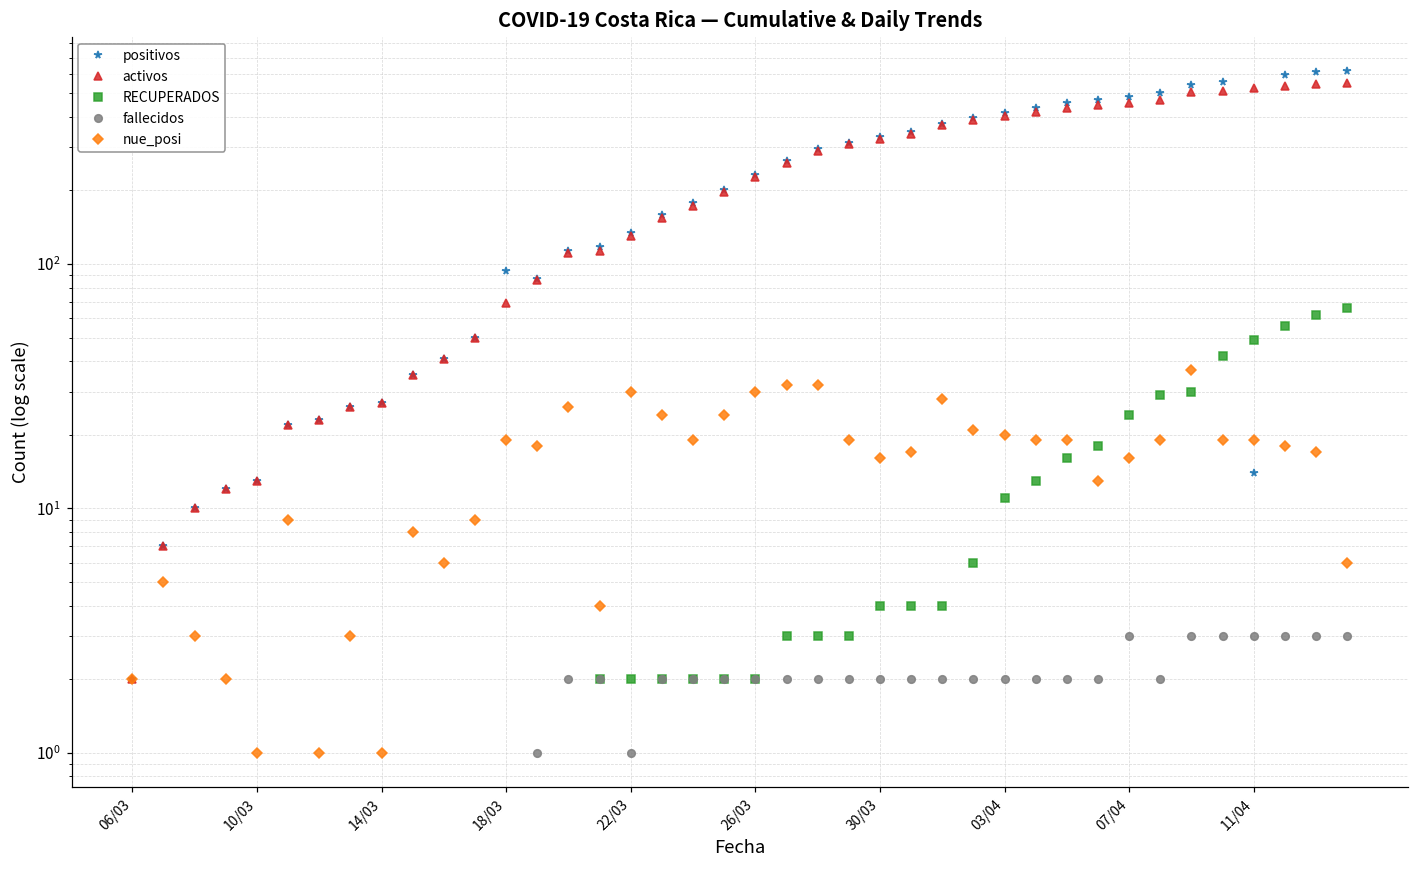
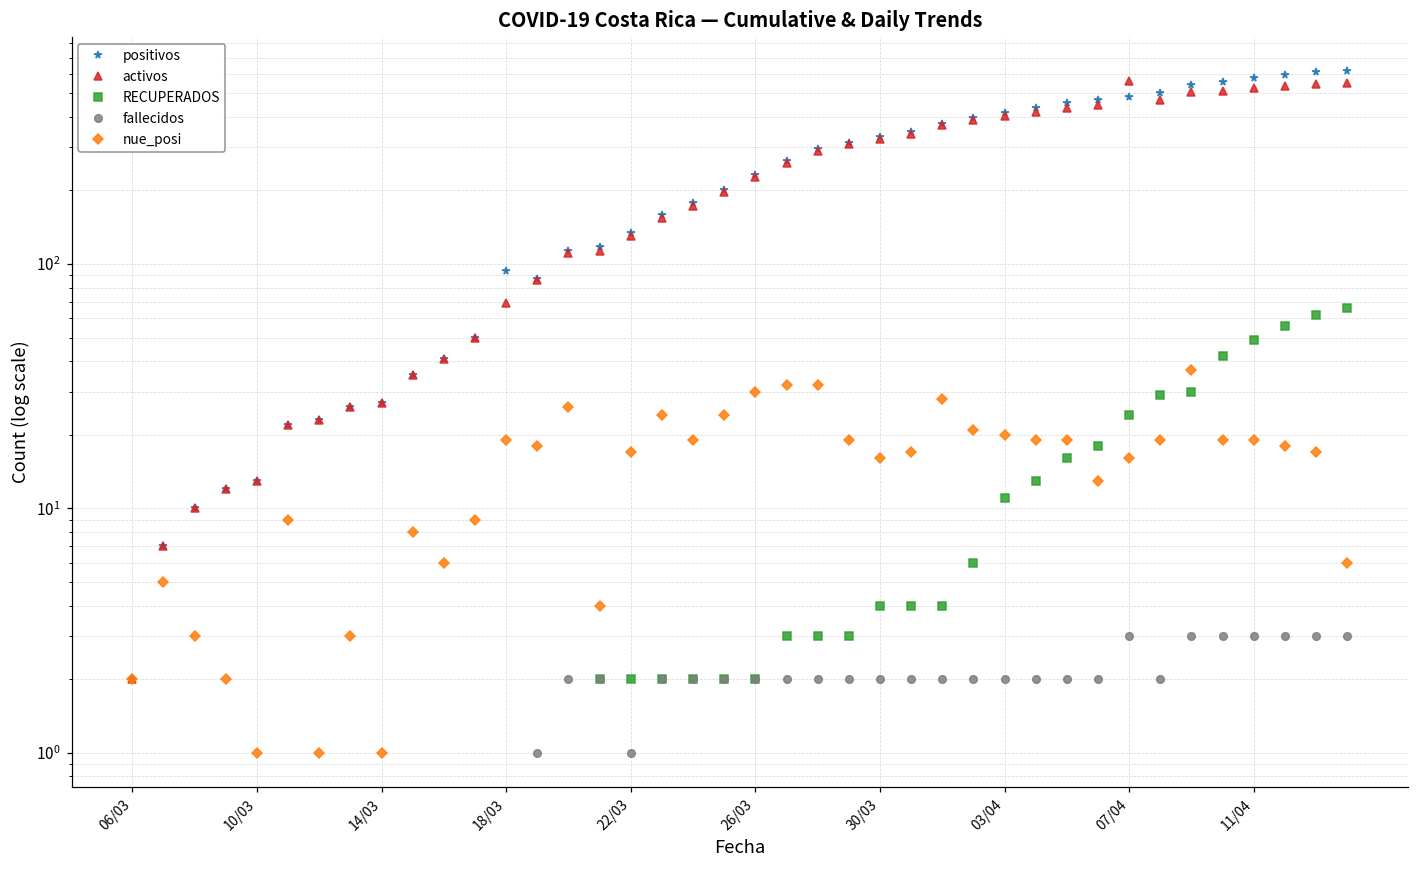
  {
    "positivos": {
      "18/03": 94,
      "22/03": 130,
      "03/04": 420,
      "07/04": 480,
-     "11/04": 14
+     "11/04": 580
    },
    "activos": {
      "18/03": 69,
      "22/03": 130,
      "03/04": 400,
-     "07/04": 460,
+     "07/04": 560,
      "11/04": 530
    },
    "RECUPERADOS": {
      "22/03": 2,
      "30/03": 4,
      "03/04": 11,
      "07/04": 24,
      "11/04": 49
    },
    "fallecidos": {
      "22/03": 1,
      "30/03": 2,
      "03/04": 2,
      "07/04": 3,
      "11/04": 3
    },
    "nue_posi": {
      "10/03": 1,
      "14/03": 1,
      "18/03": 19,
-     "22/03": 30,
+     "22/03": 17,
      "26/03": 30,
      "30/03": 16,
      "03/04": 20,
      "07/04": 16,
      "11/04": 19
    }
  }
